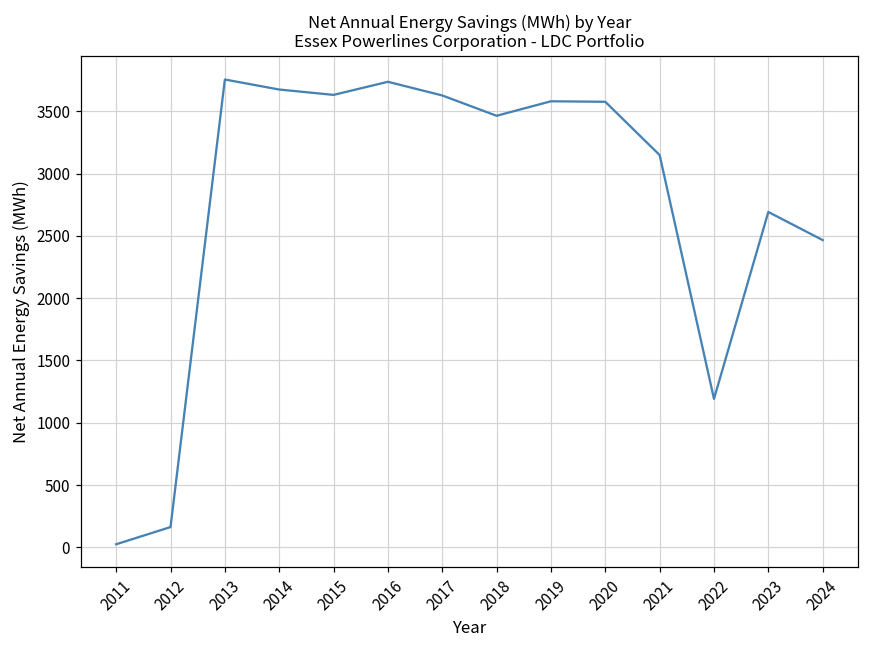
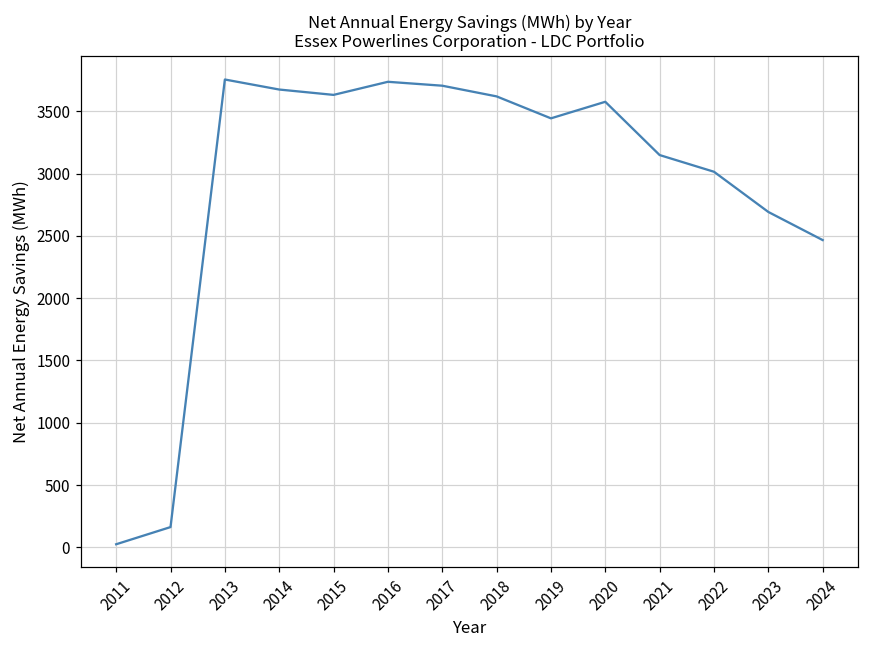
  {
    "2011": 20,
    "2012": 160,
    "2013": 3760,
    "2014": 3680,
    "2015": 3630,
    "2016": 3740,
-   "2017": 3630,
-   "2018": 3460,
-   "2019": 3580,
+   "2017": 3710,
+   "2018": 3620,
+   "2019": 3440,
    "2020": 3580,
    "2021": 3150,
-   "2022": 1190,
+   "2022": 3020,
    "2023": 2690,
    "2024": 2470
  }
